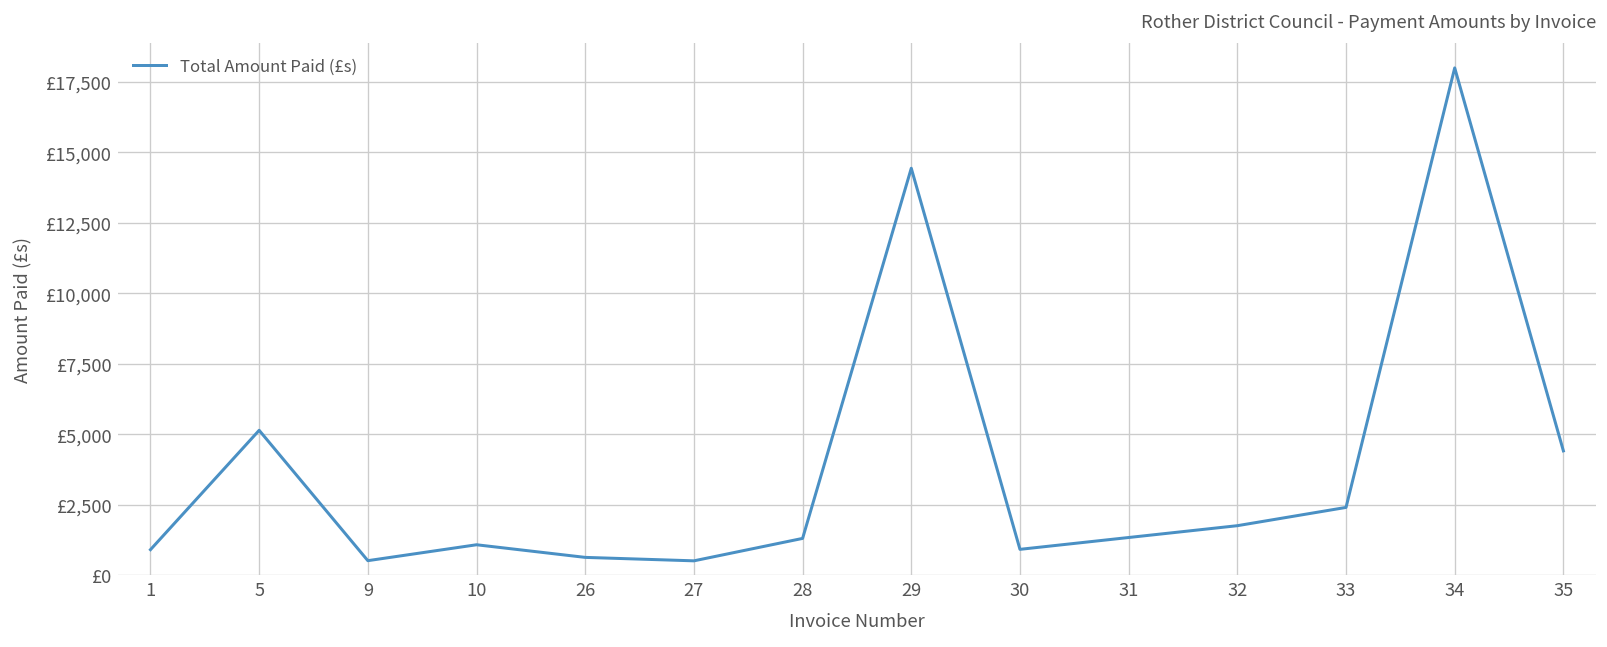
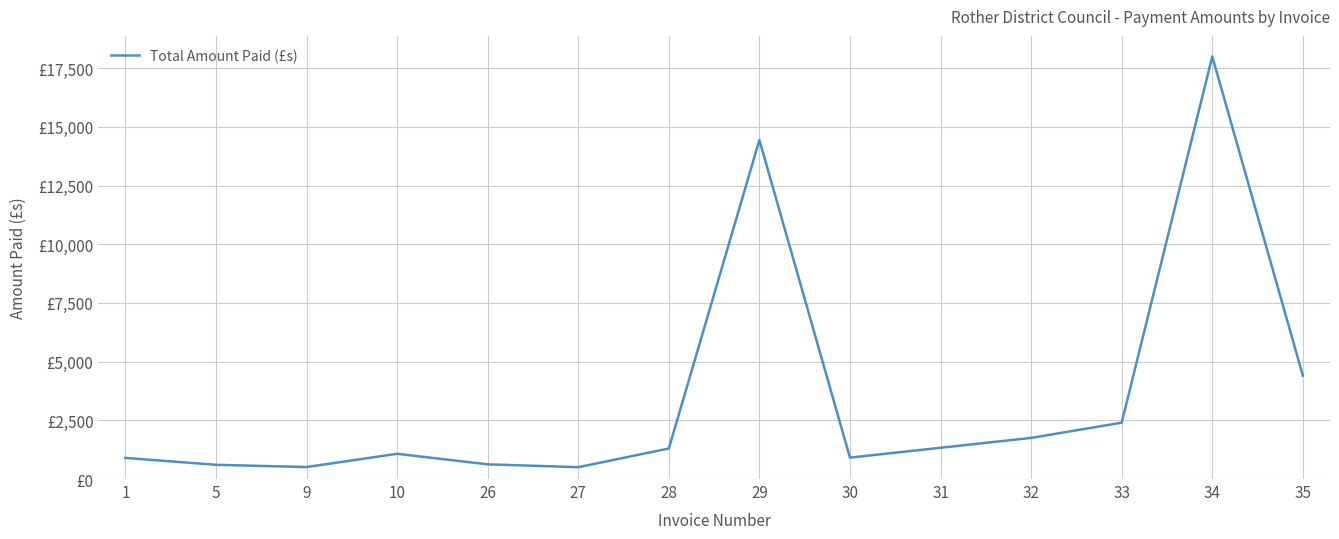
  {
    "1": "£900",
-   "5": "£5,100",
+   "5": "£600",
    "9": "£500",
    "10": "£1,100",
    "26": "£600",
    "27": "£500",
    "28": "£1,300",
    "29": "£14,400",
    "30": "£900",
    "31": "£1,300",
    "32": "£1,800",
    "33": "£2,400",
    "34": "£18,000",
    "35": "£4,400"
  }
